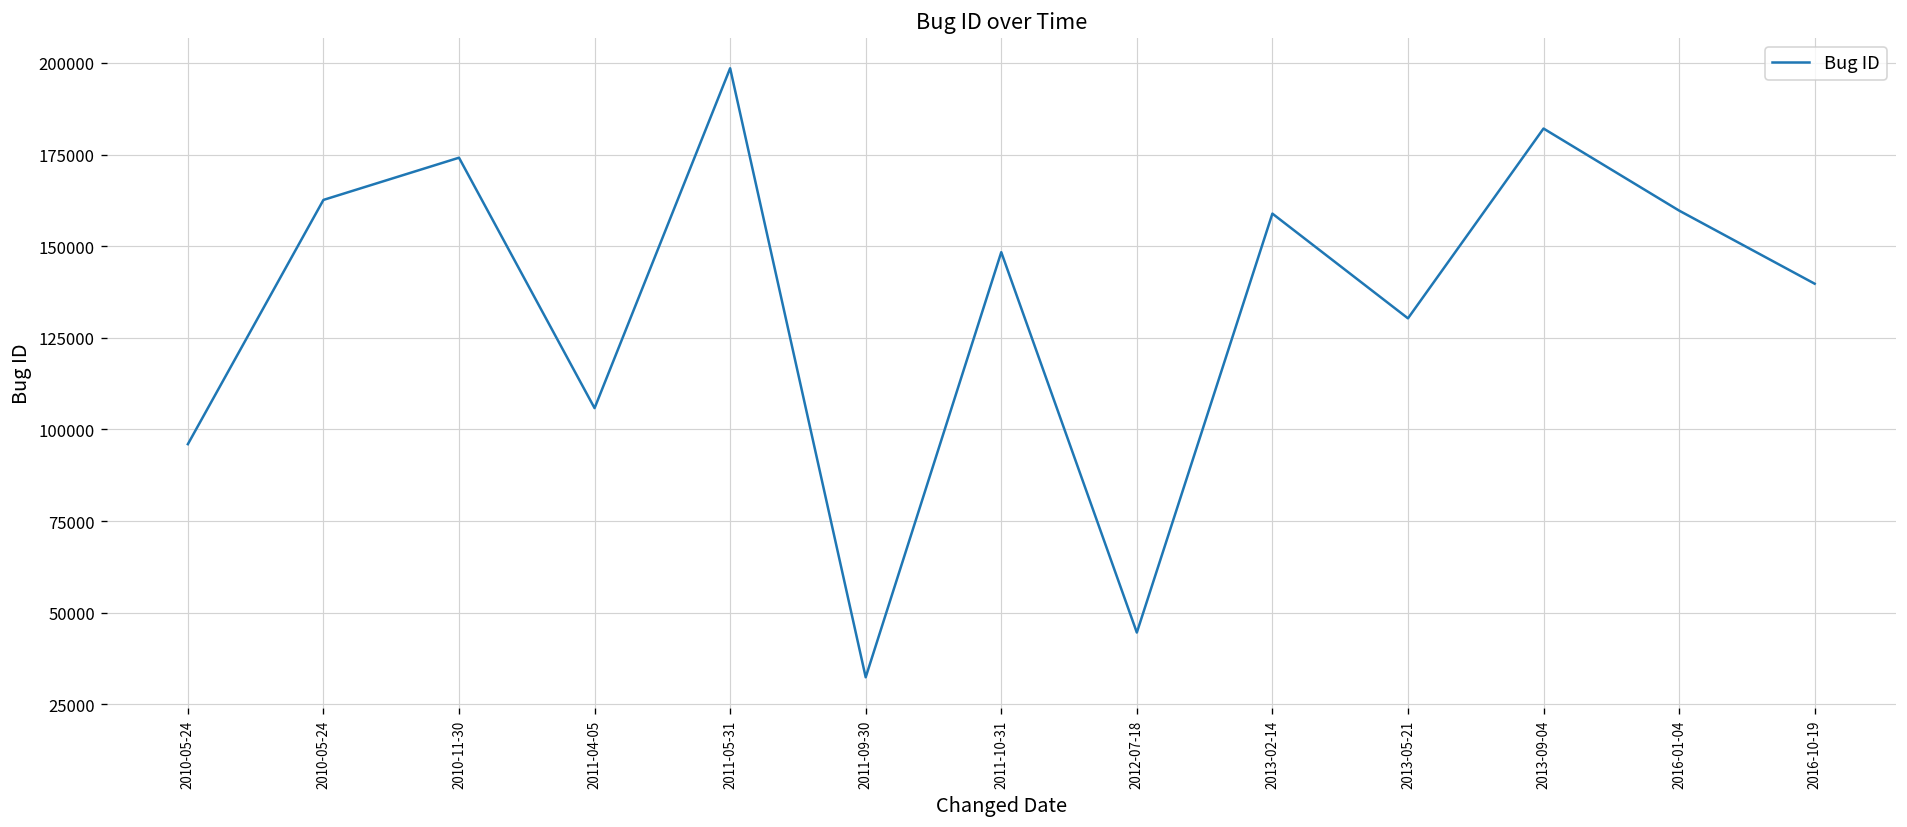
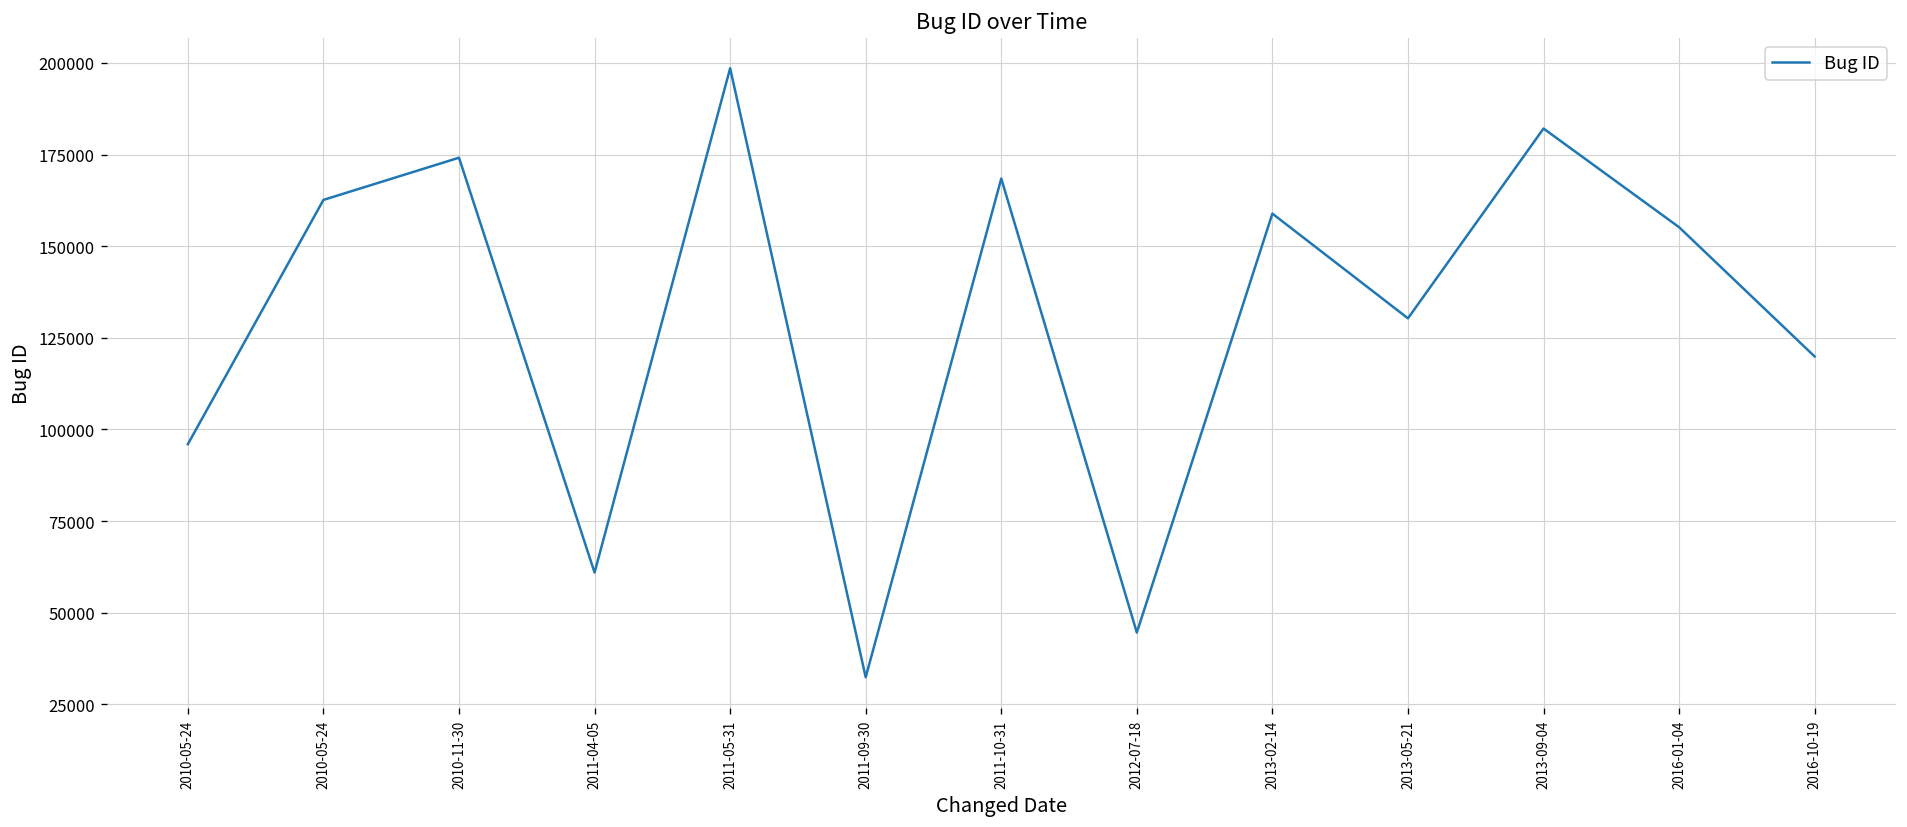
  {
    "2010-11-30": 174000,
-   "2011-04-05": 106000,
+   "2011-04-05": 61000,
    "2011-05-31": 199000,
    "2011-09-30": 32000,
-   "2011-10-31": 148000,
+   "2011-10-31": 168000,
    "2012-07-18": 45000,
    "2013-02-14": 159000,
    "2013-05-21": 130000,
    "2013-09-04": 182000,
-   "2016-01-04": 160000,
-   "2016-10-19": 140000
+   "2016-01-04": 155000,
+   "2016-10-19": 120000
  }
